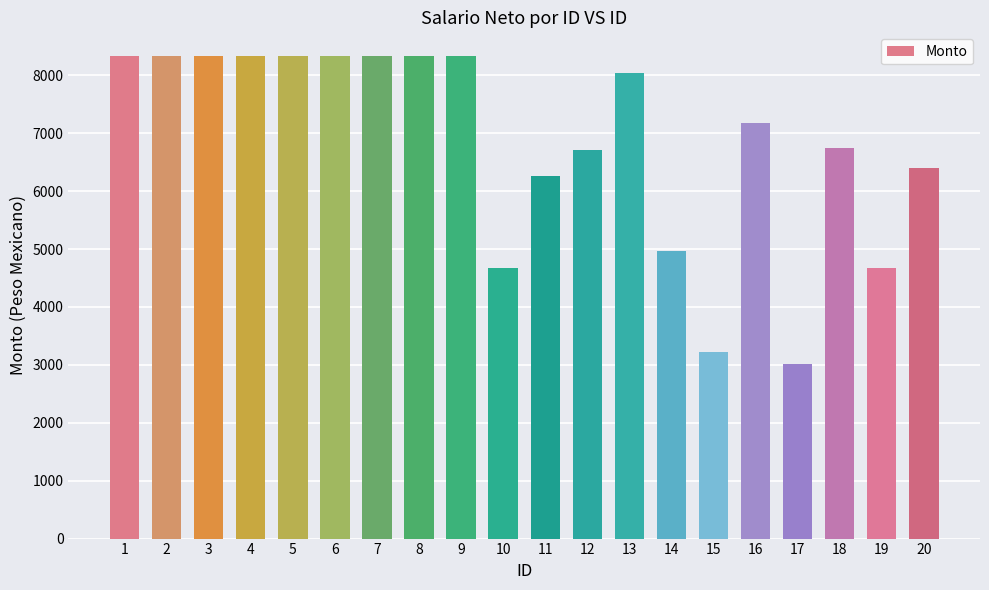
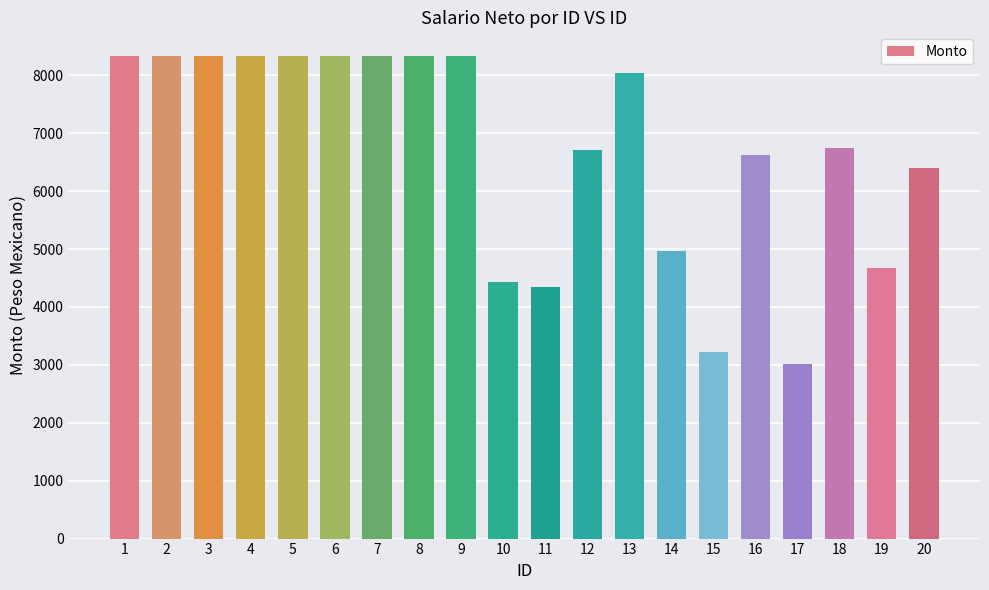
  {
    "1": 8300,
    "2": 8300,
    "3": 8300,
    "4": 8300,
    "5": 8300,
    "6": 8300,
    "7": 8300,
    "8": 8300,
    "9": 8300,
-   "10": 4700,
-   "11": 6300,
+   "10": 4400,
+   "11": 4300,
    "12": 6700,
    "13": 8000,
    "14": 5000,
    "15": 3200,
-   "16": 7200,
+   "16": 6600,
    "17": 3000,
    "18": 6700,
    "19": 4700,
    "20": 6400
  }
